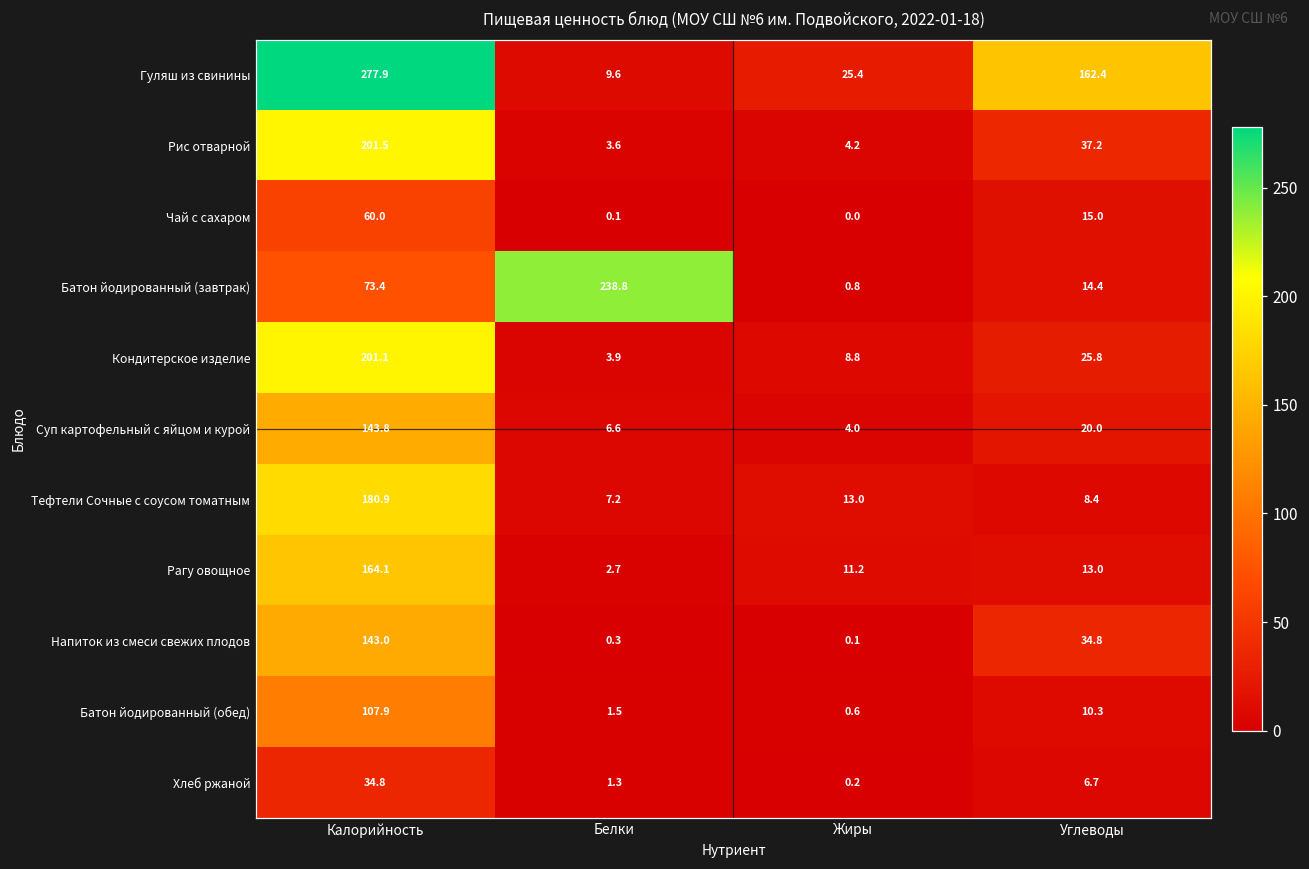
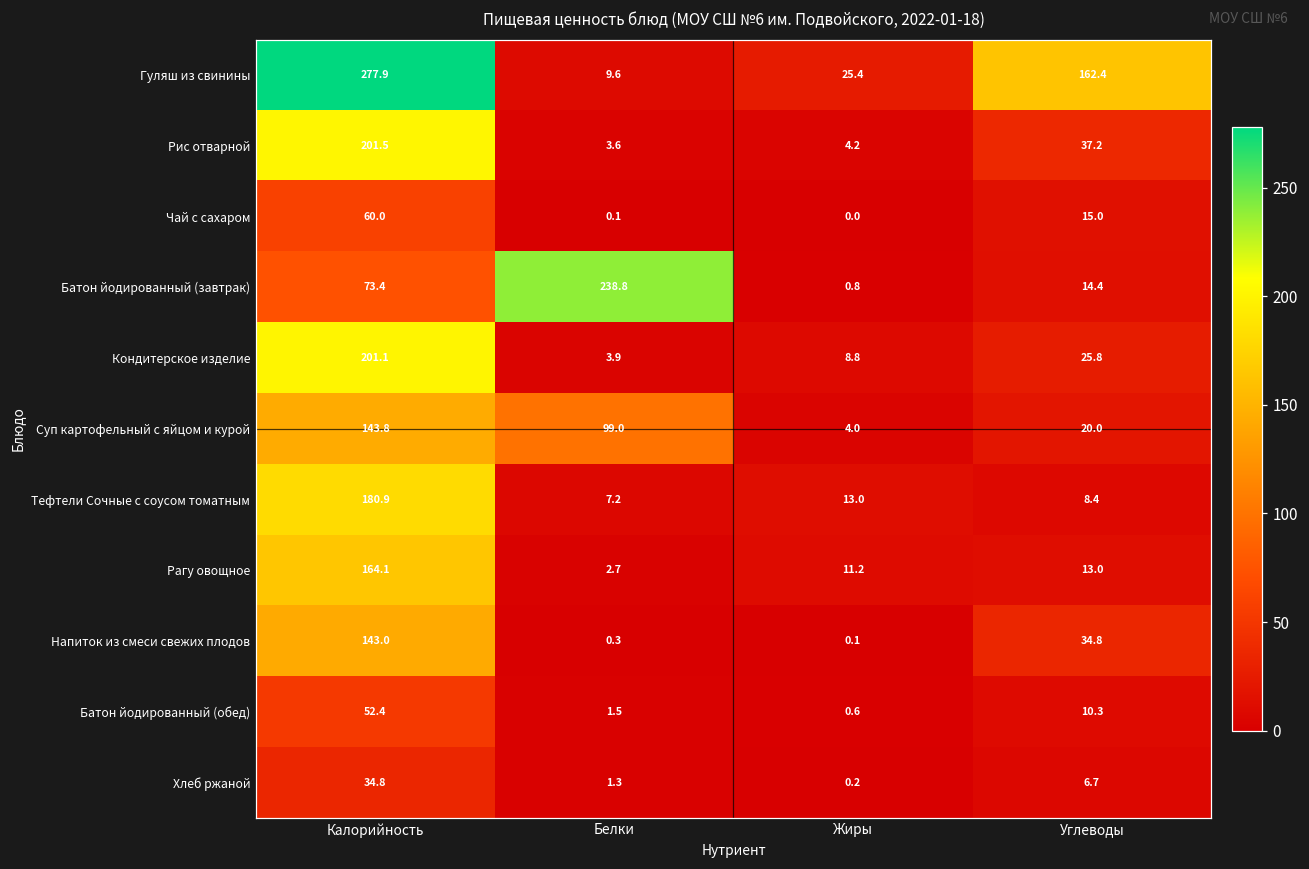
  {
    "Гуляш из свинины": {
      "Калорийность": 277.9,
      "Белки": 9.6,
      "Жиры": 25.4,
      "Углеводы": 162.4
    },
    "Рис отварной": {
      "Калорийность": 201.5,
      "Белки": 3.6,
      "Жиры": 4.2,
      "Углеводы": 37.2
    },
    "Чай с сахаром": {
      "Калорийность": 60.0,
      "Белки": 0.1,
      "Жиры": 0.0,
      "Углеводы": 15.0
    },
    "Батон йодированный (завтрак)": {
      "Калорийность": 73.4,
      "Белки": 238.8,
      "Жиры": 0.8,
      "Углеводы": 14.4
    },
    "Кондитерское изделие": {
      "Калорийность": 201.1,
      "Белки": 3.9,
      "Жиры": 8.8,
      "Углеводы": 25.8
    },
    "Суп картофельный с яйцом и курой": {
      "Калорийность": 143.8,
-     "Белки": 6.6,
+     "Белки": 99.0,
      "Жиры": 4.0,
      "Углеводы": 20.0
    },
    "Тефтели Сочные с соусом томатным": {
      "Калорийность": 180.9,
      "Белки": 7.2,
      "Жиры": 13.0,
      "Углеводы": 8.4
    },
    "Рагу овощное": {
      "Калорийность": 164.1,
      "Белки": 2.7,
      "Жиры": 11.2,
      "Углеводы": 13.0
    },
    "Напиток из смеси свежих плодов": {
      "Калорийность": 143.0,
      "Белки": 0.3,
      "Жиры": 0.1,
      "Углеводы": 34.8
    },
    "Батон йодированный (обед)": {
-     "Калорийность": 107.9,
+     "Калорийность": 52.4,
      "Белки": 1.5,
      "Жиры": 0.6,
      "Углеводы": 10.3
    },
    "Хлеб ржаной": {
      "Калорийность": 34.8,
      "Белки": 1.3,
      "Жиры": 0.2,
      "Углеводы": 6.7
    }
  }
